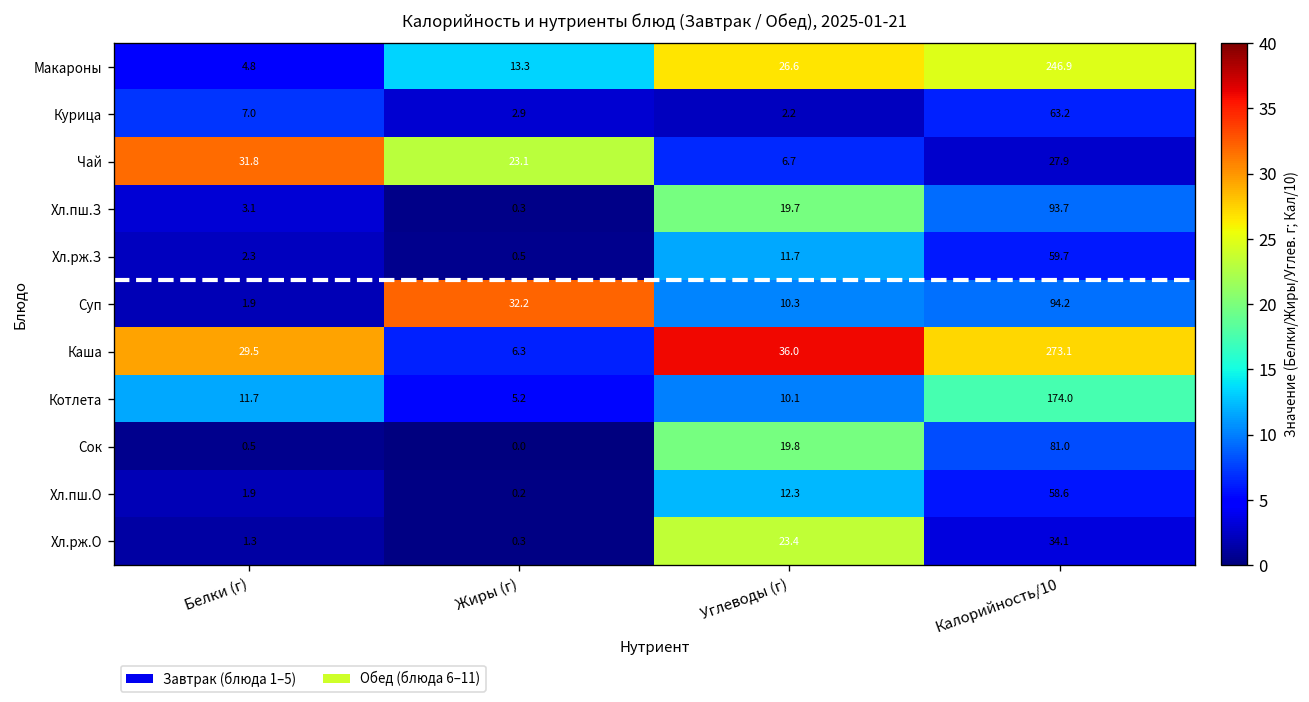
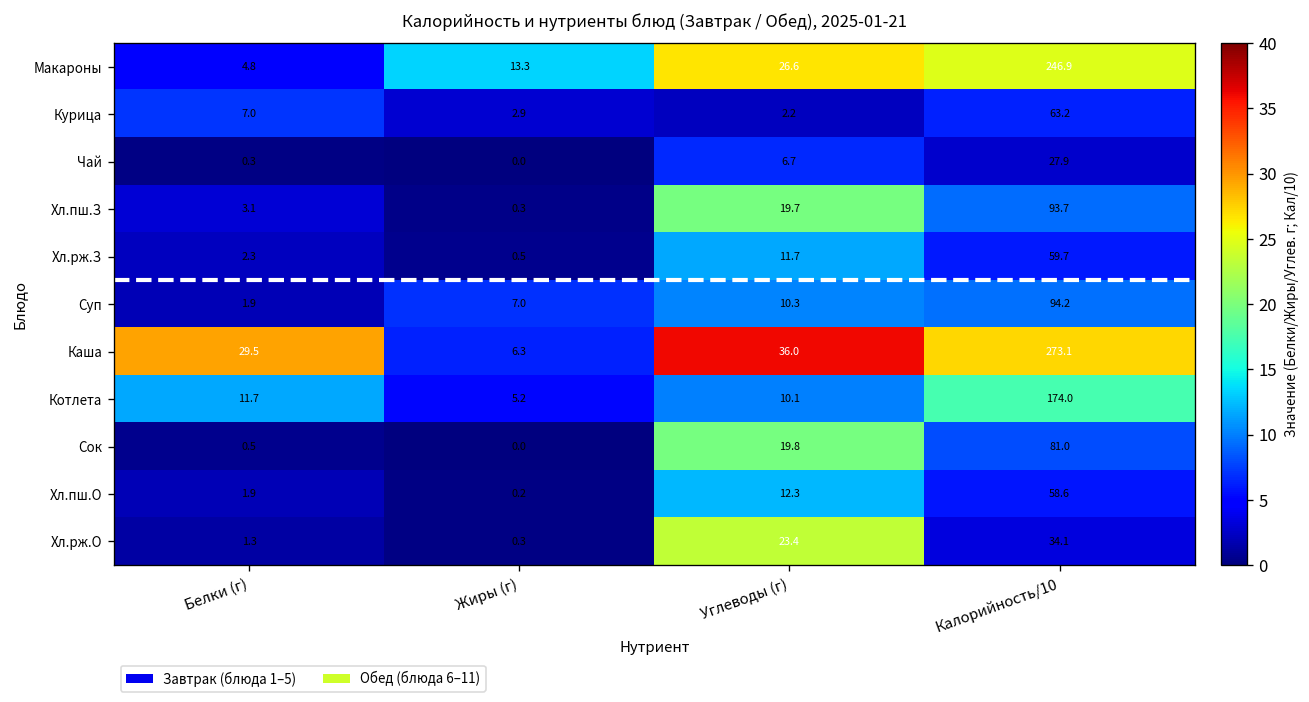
  {
    "Макароны": {
      "Белки (г)": 4.8,
      "Жиры (г)": 13.3,
      "Углеводы (г)": 26.6,
      "Калорийность/10": 246.9
    },
    "Курица": {
      "Белки (г)": 7.0,
      "Жиры (г)": 2.9,
      "Углеводы (г)": 2.2,
      "Калорийность/10": 63.2
    },
    "Чай": {
-     "Белки (г)": 31.8,
-     "Жиры (г)": 23.1,
+     "Белки (г)": 0.3,
+     "Жиры (г)": 0.0,
      "Углеводы (г)": 6.7,
      "Калорийность/10": 27.9
    },
    "Хл.пш.З": {
      "Белки (г)": 3.1,
      "Жиры (г)": 0.3,
      "Углеводы (г)": 19.7,
      "Калорийность/10": 93.7
    },
    "Хл.рж.З": {
      "Белки (г)": 2.3,
      "Жиры (г)": 0.5,
      "Углеводы (г)": 11.7,
      "Калорийность/10": 59.7
    },
    "Суп": {
      "Белки (г)": 1.9,
-     "Жиры (г)": 32.2,
+     "Жиры (г)": 7.0,
      "Углеводы (г)": 10.3,
      "Калорийность/10": 94.2
    },
    "Каша": {
      "Белки (г)": 29.5,
      "Жиры (г)": 6.3,
      "Углеводы (г)": 36.0,
      "Калорийность/10": 273.1
    },
    "Котлета": {
      "Белки (г)": 11.7,
      "Жиры (г)": 5.2,
      "Углеводы (г)": 10.1,
      "Калорийность/10": 174.0
    },
    "Сок": {
      "Белки (г)": 0.5,
      "Жиры (г)": 0.0,
      "Углеводы (г)": 19.8,
      "Калорийность/10": 81.0
    },
    "Хл.пш.О": {
      "Белки (г)": 1.9,
      "Жиры (г)": 0.2,
      "Углеводы (г)": 12.3,
      "Калорийность/10": 58.6
    },
    "Хл.рж.О": {
      "Белки (г)": 1.3,
      "Жиры (г)": 0.3,
      "Углеводы (г)": 23.4,
      "Калорийность/10": 34.1
    }
  }
